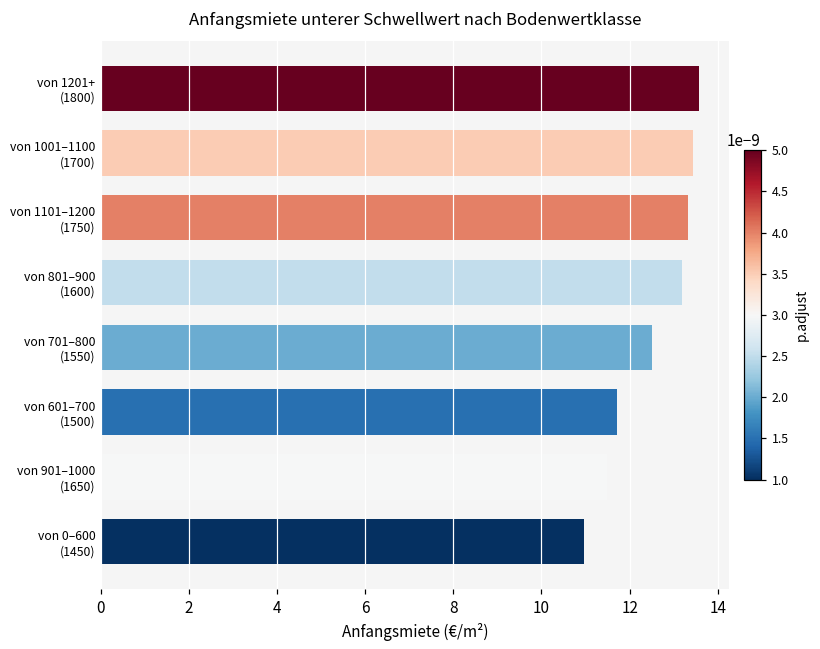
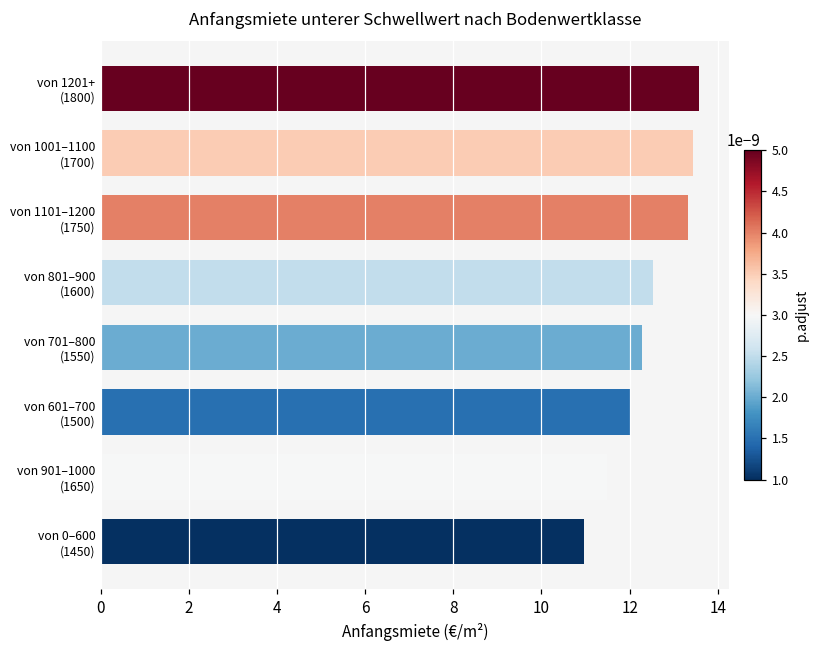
  {
    "von 1201+ (1800)": 13.6,
    "von 1001–1100 (1700)": 13.4,
    "von 1101–1200 (1750)": 13.3,
-   "von 801–900 (1600)": 13.2,
-   "von 701–800 (1550)": 12.5,
-   "von 601–700 (1500)": 11.7,
+   "von 801–900 (1600)": 12.5,
+   "von 701–800 (1550)": 12.3,
+   "von 601–700 (1500)": 12.0,
    "von 901–1000 (1650)": 11.5,
    "von 0–600 (1450)": 11.0
  }
